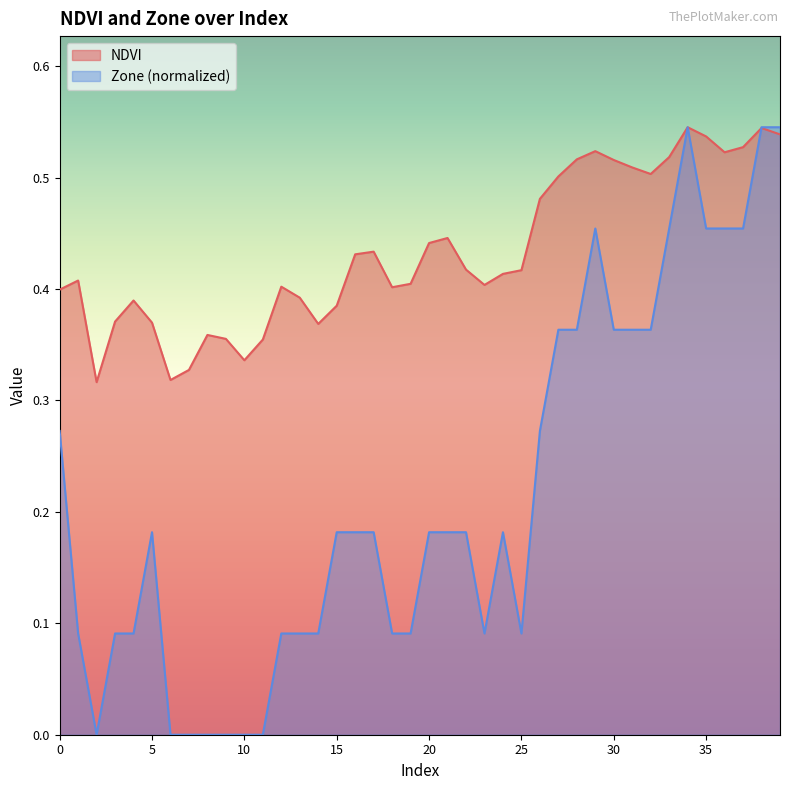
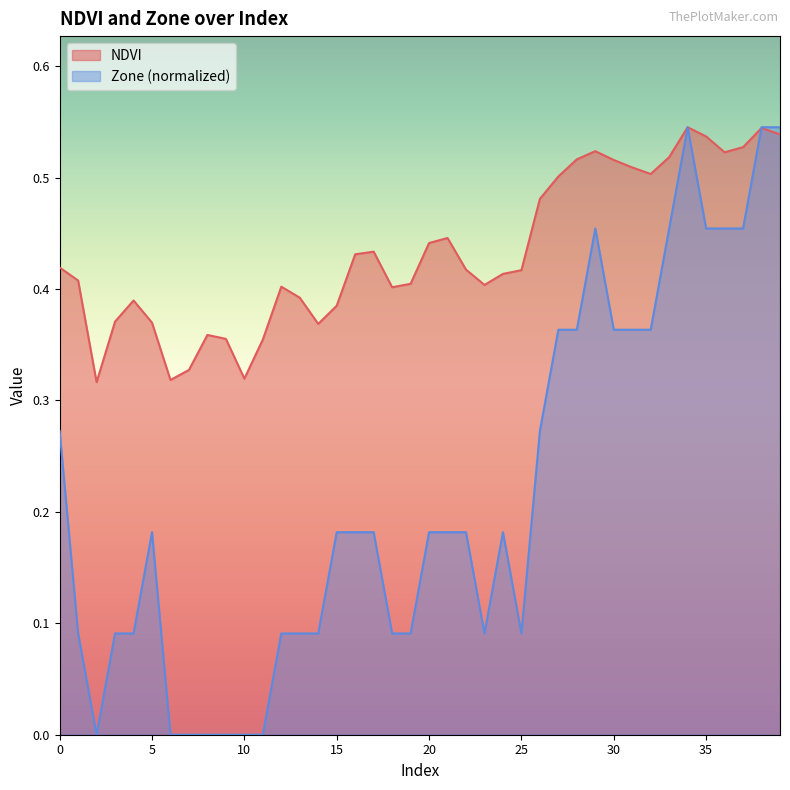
  {
    "NDVI": {
-     "0": 0.399,
+     "0": 0.419,
      "5": 0.370,
-     "10": 0.336,
+     "10": 0.320,
      "15": 0.385,
      "20": 0.441,
      "25": 0.417,
      "30": 0.516,
      "35": 0.537
    },
    "Zone (normalized)": {
      "0": 0.273,
      "5": 0.182,
      "10": 0.000,
      "15": 0.182,
      "20": 0.182,
      "25": 0.091,
      "30": 0.363,
      "35": 0.454
    }
  }
